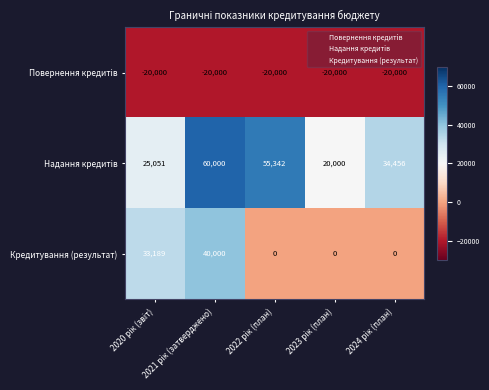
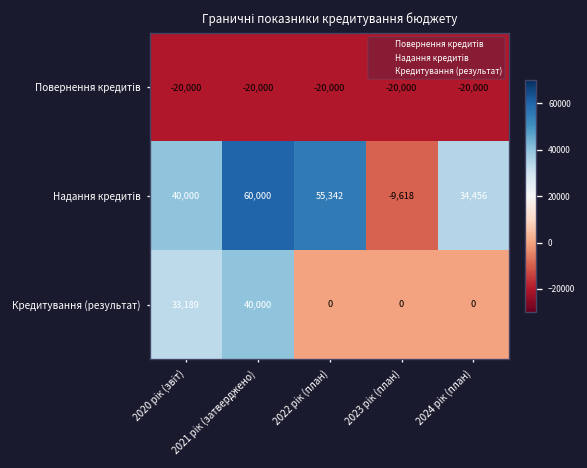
  {
    "Повернення кредитів": {
      "2020 рік (звіт)": "-20,000",
      "2021 рік (затверджено)": "-20,000",
      "2022 рік (план)": "-20,000",
      "2023 рік (план)": "-20,000",
      "2024 рік (план)": "-20,000"
    },
    "Надання кредитів": {
-     "2020 рік (звіт)": "25,051",
+     "2020 рік (звіт)": "40,000",
      "2021 рік (затверджено)": "60,000",
      "2022 рік (план)": "55,342",
-     "2023 рік (план)": "20,000",
+     "2023 рік (план)": "-9,618",
      "2024 рік (план)": "34,456"
    },
    "Кредитування (результат)": {
      "2020 рік (звіт)": "33,189",
      "2021 рік (затверджено)": "40,000",
      "2022 рік (план)": "0",
      "2023 рік (план)": "0",
      "2024 рік (план)": "0"
    }
  }
